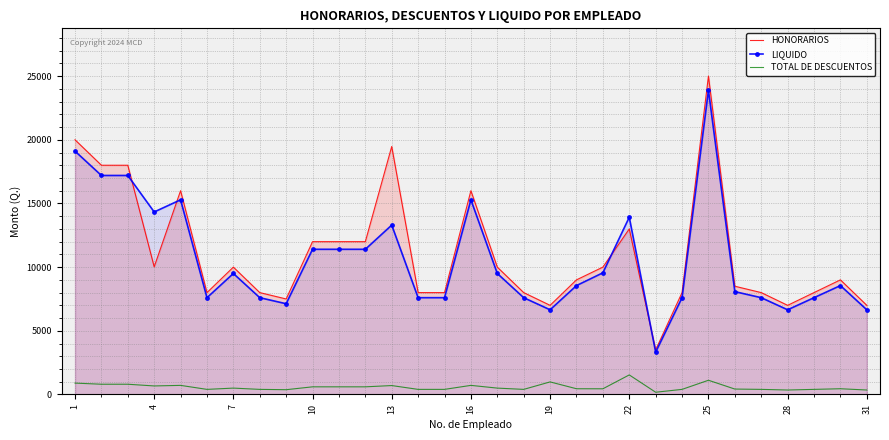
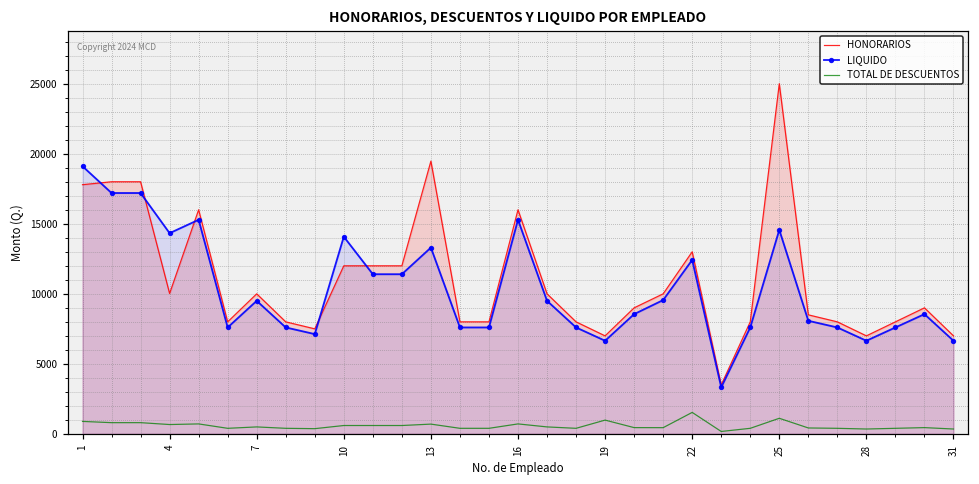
  {
    "HONORARIOS": {
-     "1": 20000,
+     "1": 17800,
      "4": 10000,
      "7": 10000,
      "10": 12000,
      "13": 19500,
      "16": 16000,
      "19": 7000,
      "22": 13000,
      "25": 25000,
      "28": 7000,
      "31": 7000
    },
    "LIQUIDO": {
      "1": 19100,
      "4": 14300,
      "7": 9500,
-     "10": 11400,
+     "10": 14100,
      "13": 13300,
      "16": 15300,
      "19": 6700,
-     "22": 13900,
-     "25": 23900,
+     "22": 12400,
+     "25": 14600,
      "28": 6700,
      "31": 6700
    },
    "TOTAL DE DESCUENTOS": {
      "1": 900,
      "4": 700,
      "7": 500,
      "10": 600,
      "13": 700,
      "16": 700,
      "19": 1000,
      "22": 1500,
      "25": 1100,
      "28": 400,
      "31": 400
    }
  }
